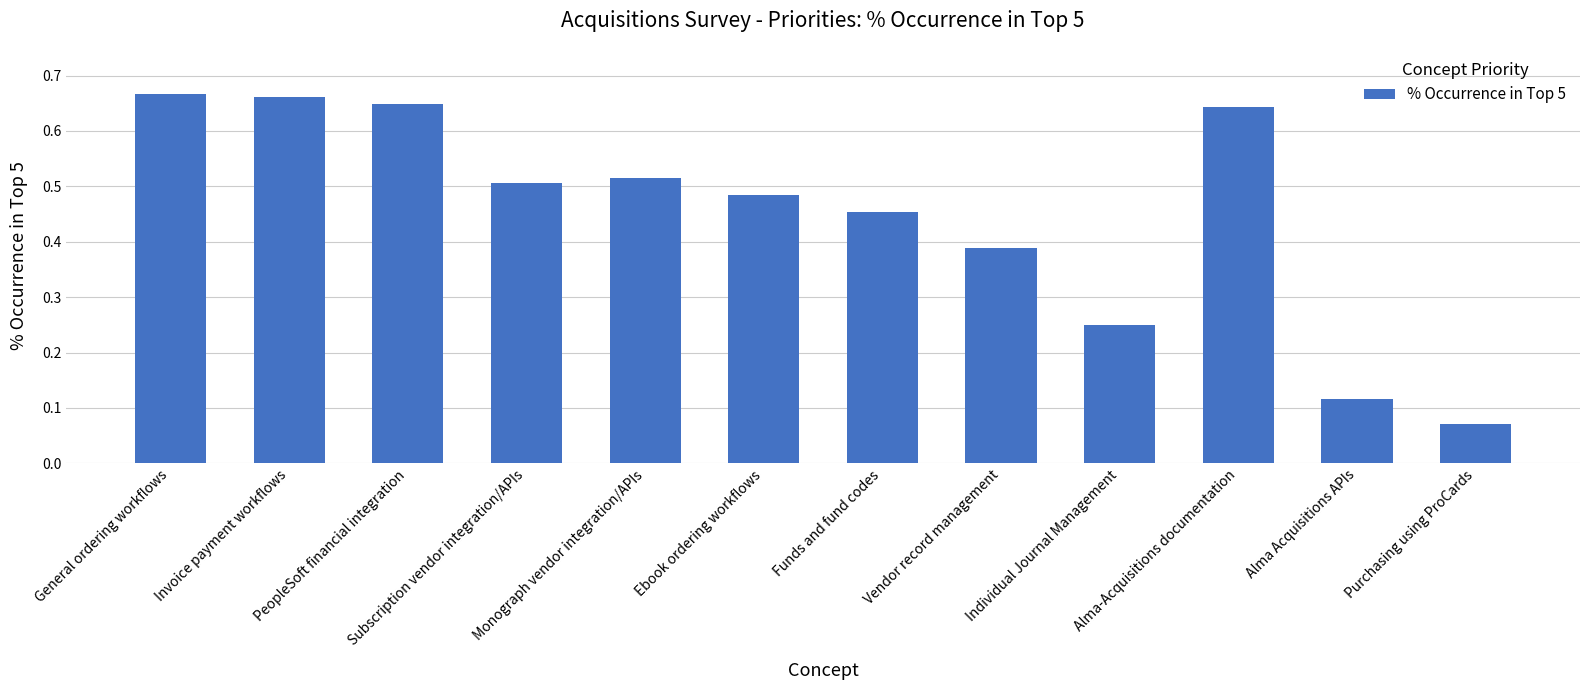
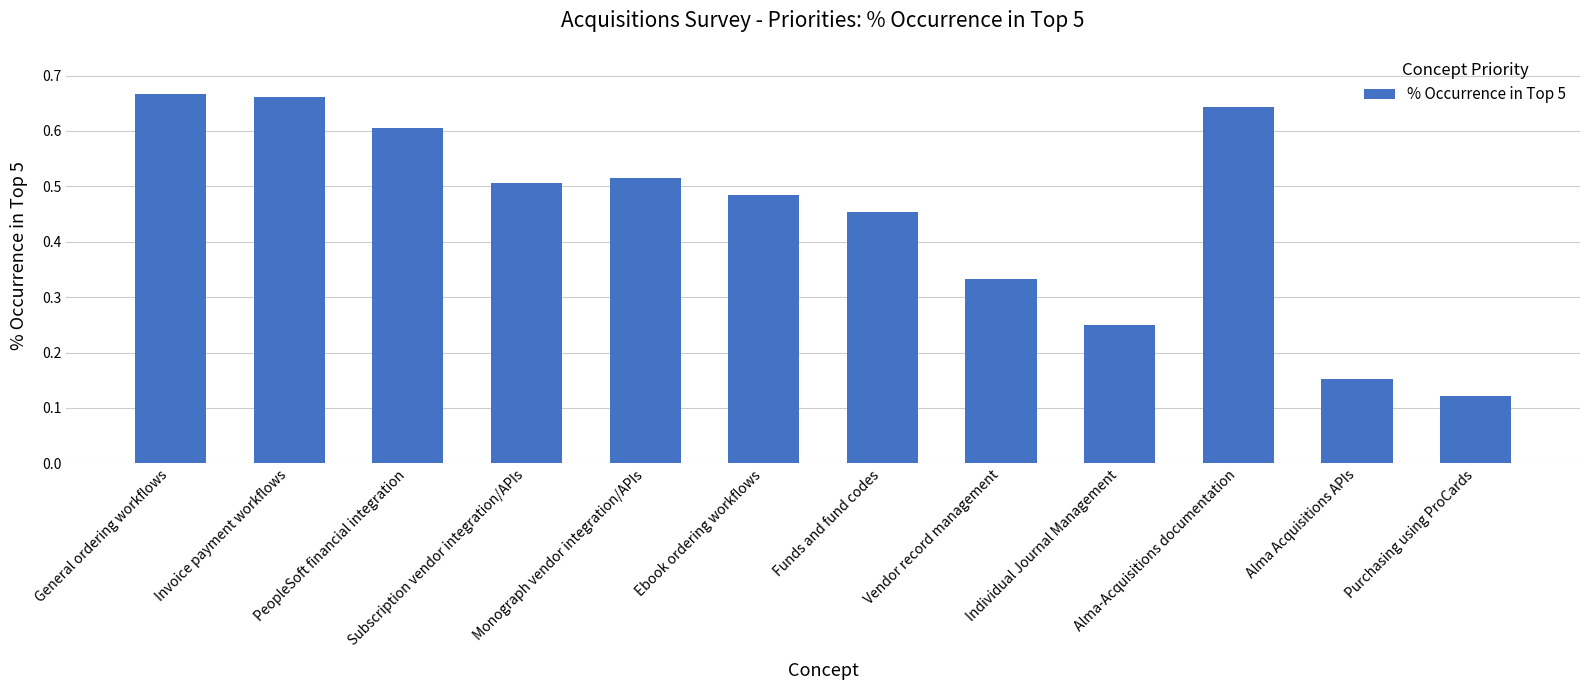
  {
    "General ordering workflows": 0.67,
    "Invoice payment workflows": 0.66,
-   "PeopleSoft financial integration": 0.65,
+   "PeopleSoft financial integration": 0.61,
    "Subscription vendor integration/APIs": 0.51,
    "Monograph vendor integration/APIs": 0.52,
    "Ebook ordering workflows": 0.48,
    "Funds and fund codes": 0.45,
-   "Vendor record management": 0.39,
+   "Vendor record management": 0.33,
    "Individual Journal Management": 0.25,
    "Alma-Acquisitions documentation": 0.64,
-   "Alma Acquisitions APIs": 0.12,
-   "Purchasing using ProCards": 0.07
+   "Alma Acquisitions APIs": 0.15,
+   "Purchasing using ProCards": 0.12
  }
